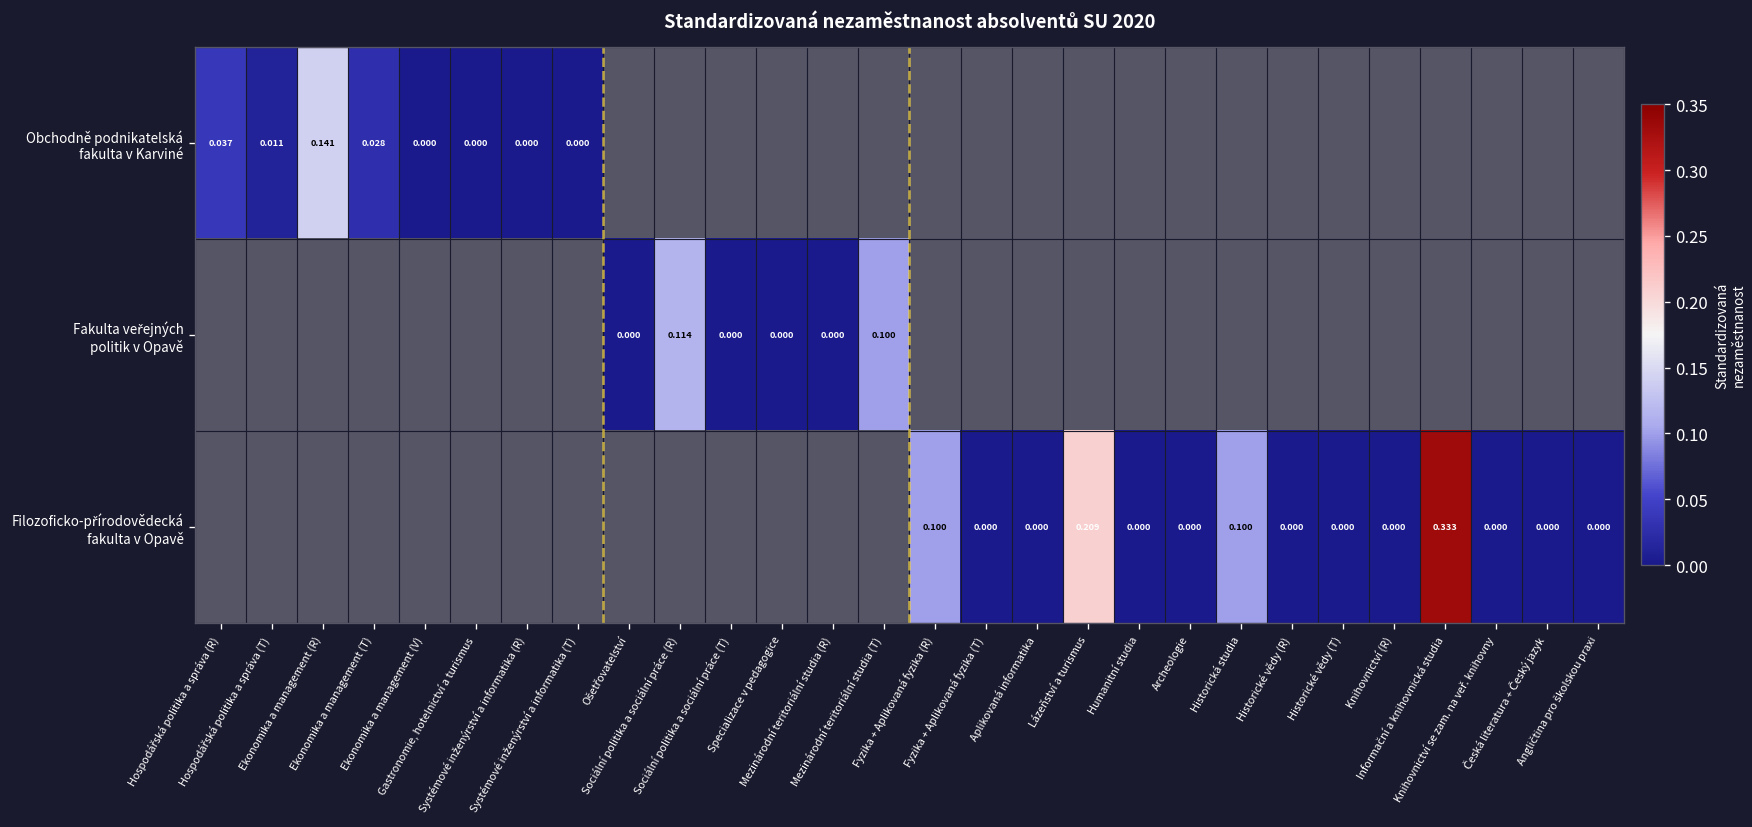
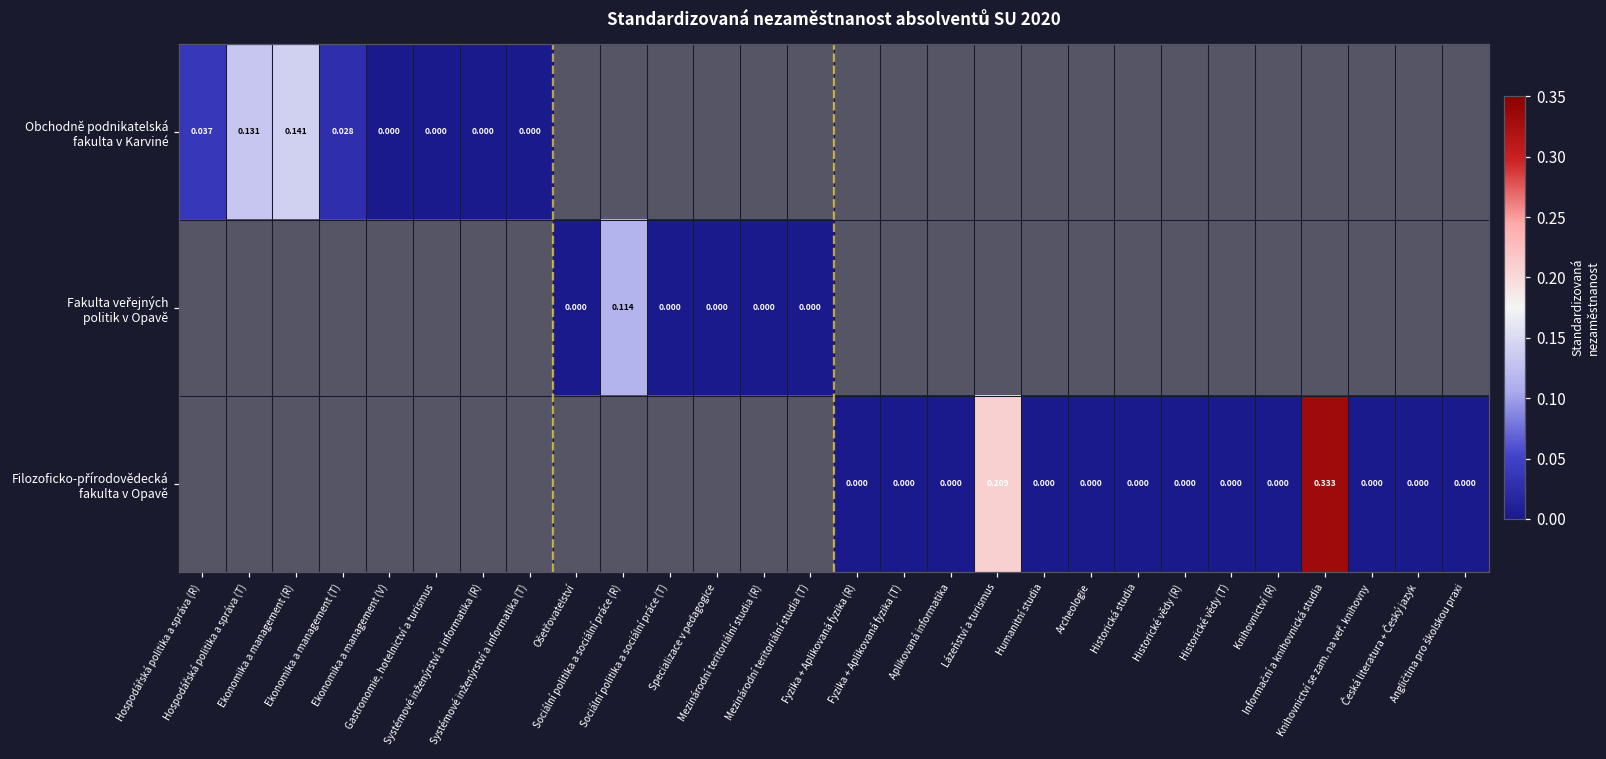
  {
    "Obchodně podnikatelská fakulta v Karviné": {
      "Hospodářská politika a správa (R)": 0.037,
-     "Hospodářská politika a správa (T)": 0.011,
+     "Hospodářská politika a správa (T)": 0.131,
      "Ekonomika a management (R)": 0.141,
      "Ekonomika a management (T)": 0.028,
      "Ekonomika a management (V)": 0.000,
      "Gastronomie, hotelnictví a turismus": 0.000,
      "Systémové inženýrství a informatika (R)": 0.000,
      "Systémové inženýrství a informatika (T)": 0.000
    },
    "Fakulta veřejných politik v Opavě": {
      "Ošetřovatelství": 0.000,
      "Sociální politika a sociální práce (R)": 0.114,
      "Sociální politika a sociální práce (T)": 0.000,
      "Specializace v pedagogice": 0.000,
      "Mezinárodní teritoriální studia (R)": 0.000,
-     "Mezinárodní teritoriální studia (T)": 0.100
+     "Mezinárodní teritoriální studia (T)": 0.000
    },
    "Filozoficko-přírodovědecká fakulta v Opavě": {
-     "Fyzika + Aplikovaná fyzika (R)": 0.100,
+     "Fyzika + Aplikovaná fyzika (R)": 0.000,
      "Fyzika + Aplikovaná fyzika (T)": 0.000,
      "Aplikovaná informatika": 0.000,
      "Humanitní studia": 0.000,
      "Archeologie": 0.000,
-     "Historická studia": 0.100,
+     "Historická studia": 0.000,
      "Historické vědy (R)": 0.000,
      "Historické vědy (T)": 0.000,
      "Knihovnictví (R)": 0.000,
      "Informační a knihovnická studia": 0.333,
      "Knihovnictví se zam. na veř. knihovny": 0.000,
      "Česká literatura + Český jazyk": 0.000,
      "Angličtina pro školskou praxi": 0.000
    }
  }
